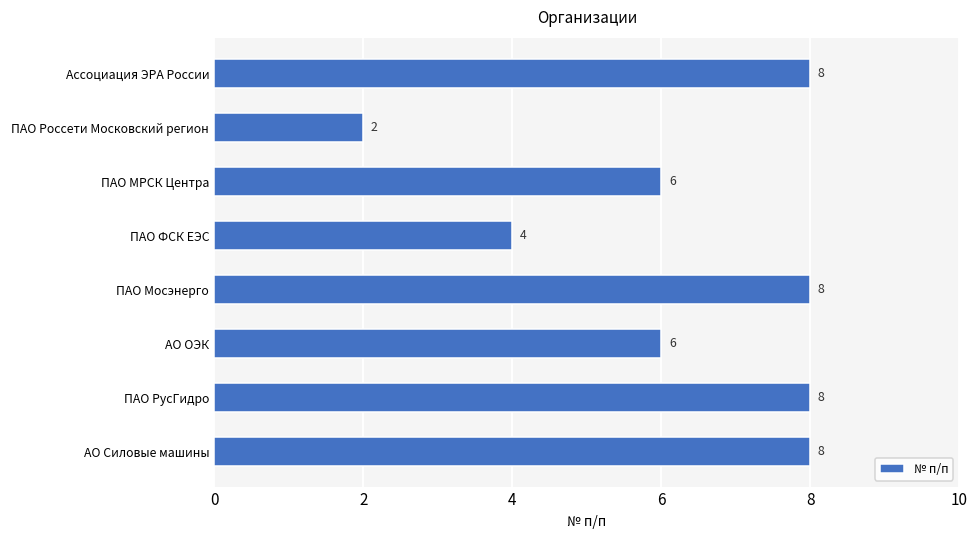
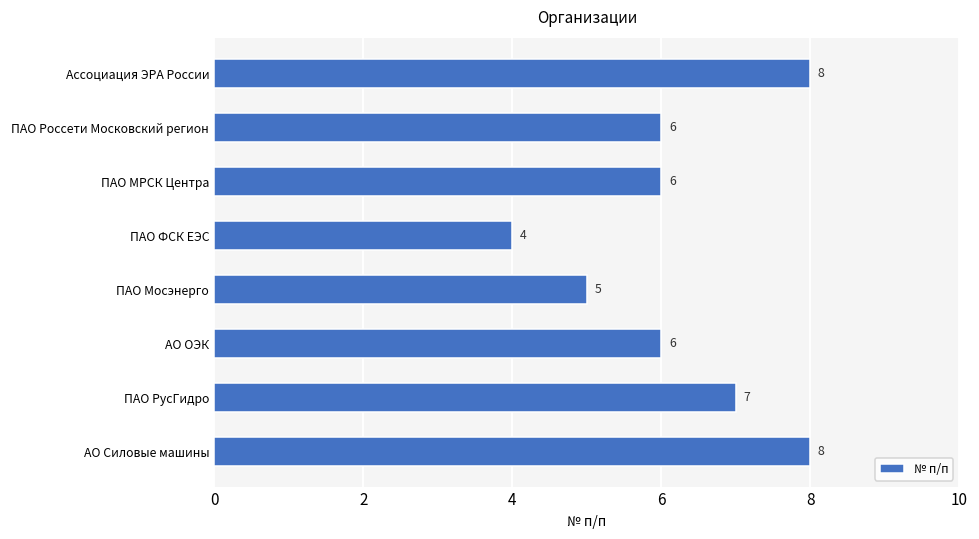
  {
    "Ассоциация ЭРА России": 8,
-   "ПАО Россети Московский регион": 2,
+   "ПАО Россети Московский регион": 6,
    "ПАО МРСК Центра": 6,
    "ПАО ФСК ЕЭС": 4,
-   "ПАО Мосэнерго": 8,
+   "ПАО Мосэнерго": 5,
    "АО ОЭК": 6,
-   "ПАО РусГидро": 8,
+   "ПАО РусГидро": 7,
    "АО Силовые машины": 8
  }
